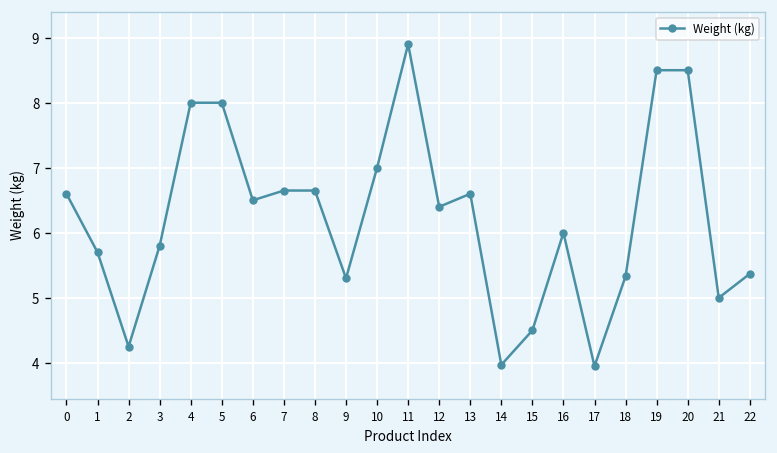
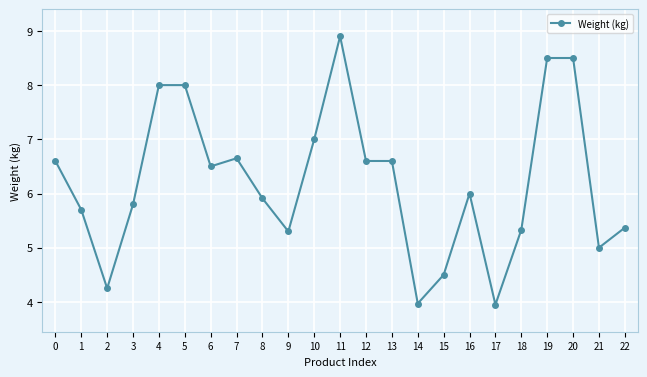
  {
    "0": 6.6,
    "1": 5.7,
    "2": 4.3,
    "3": 5.8,
    "4": 8.0,
    "5": 8.0,
    "6": 6.5,
    "7": 6.7,
-   "8": 6.7,
+   "8": 5.9,
    "9": 5.3,
    "10": 7.0,
    "11": 8.9,
-   "12": 6.4,
+   "12": 6.6,
    "13": 6.6,
    "14": 4.0,
    "15": 4.5,
    "16": 6.0,
    "17": 4.0,
    "18": 5.3,
    "19": 8.5,
    "20": 8.5,
    "21": 5.0,
    "22": 5.4
  }
